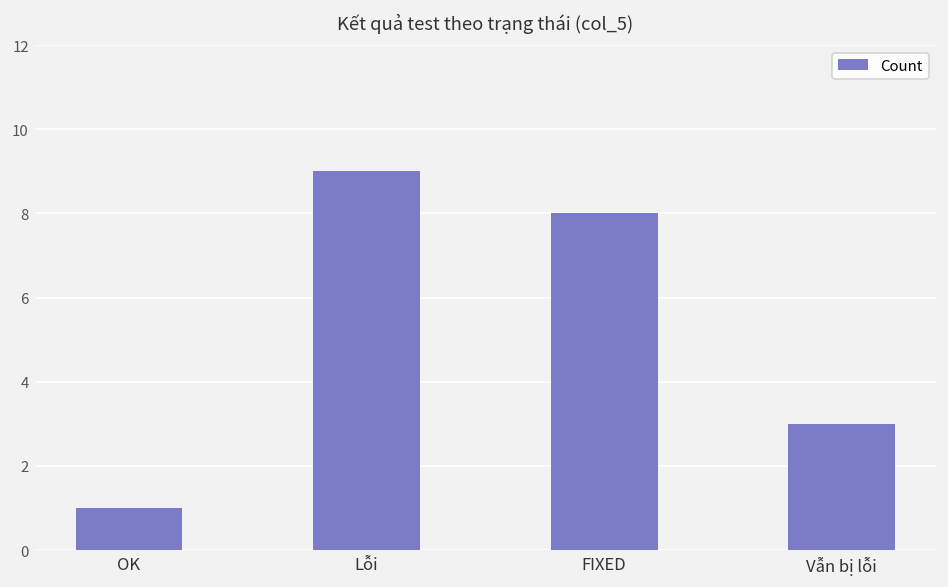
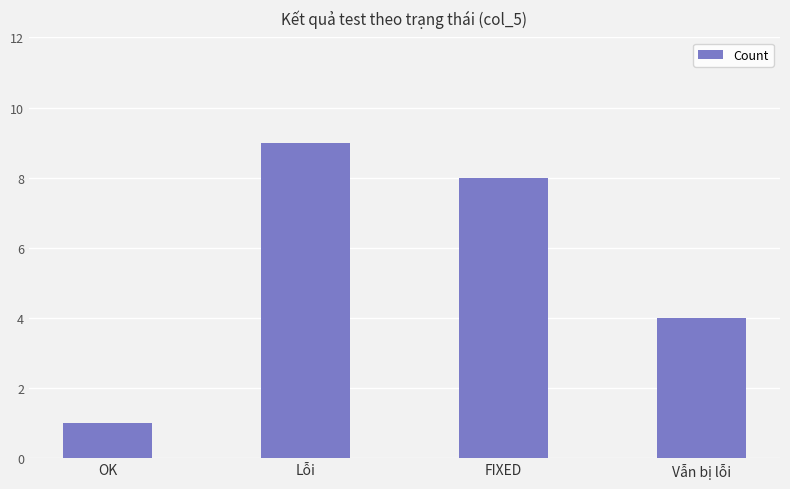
  {
    "OK": 1,
    "Lỗi": 9,
    "FIXED": 8,
-   "Vẫn bị lỗi": 3
+   "Vẫn bị lỗi": 4
  }
